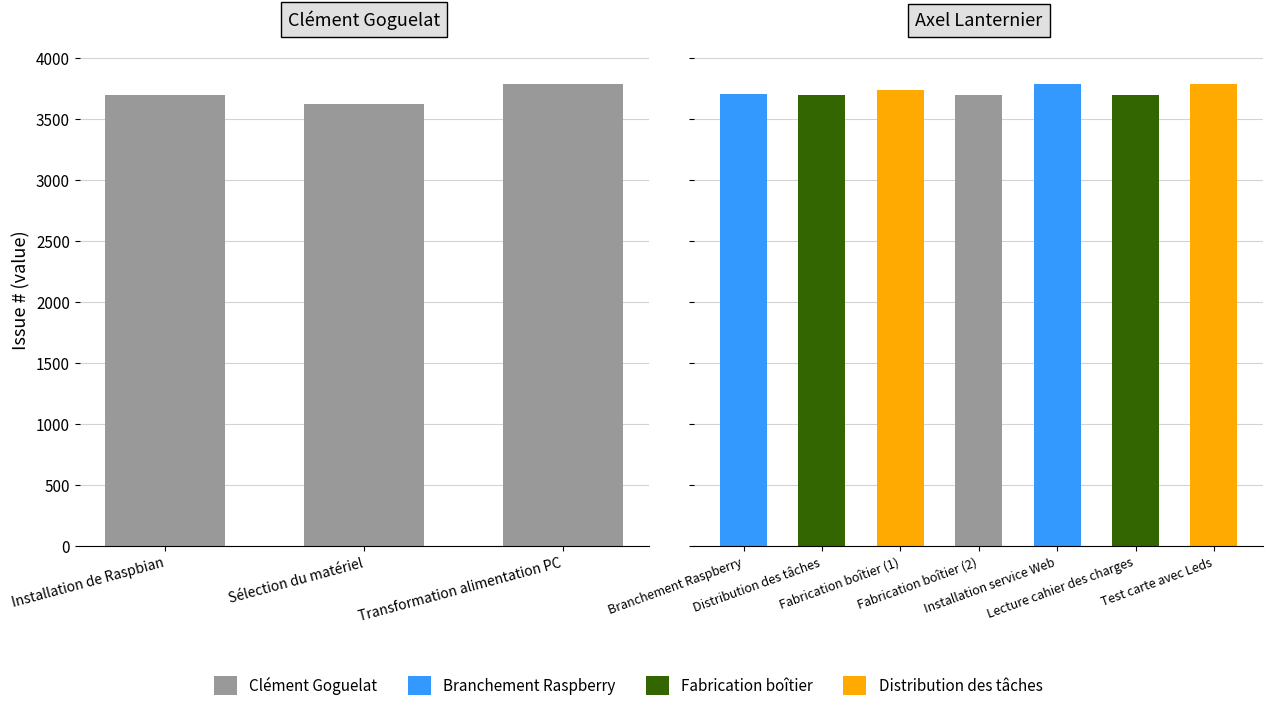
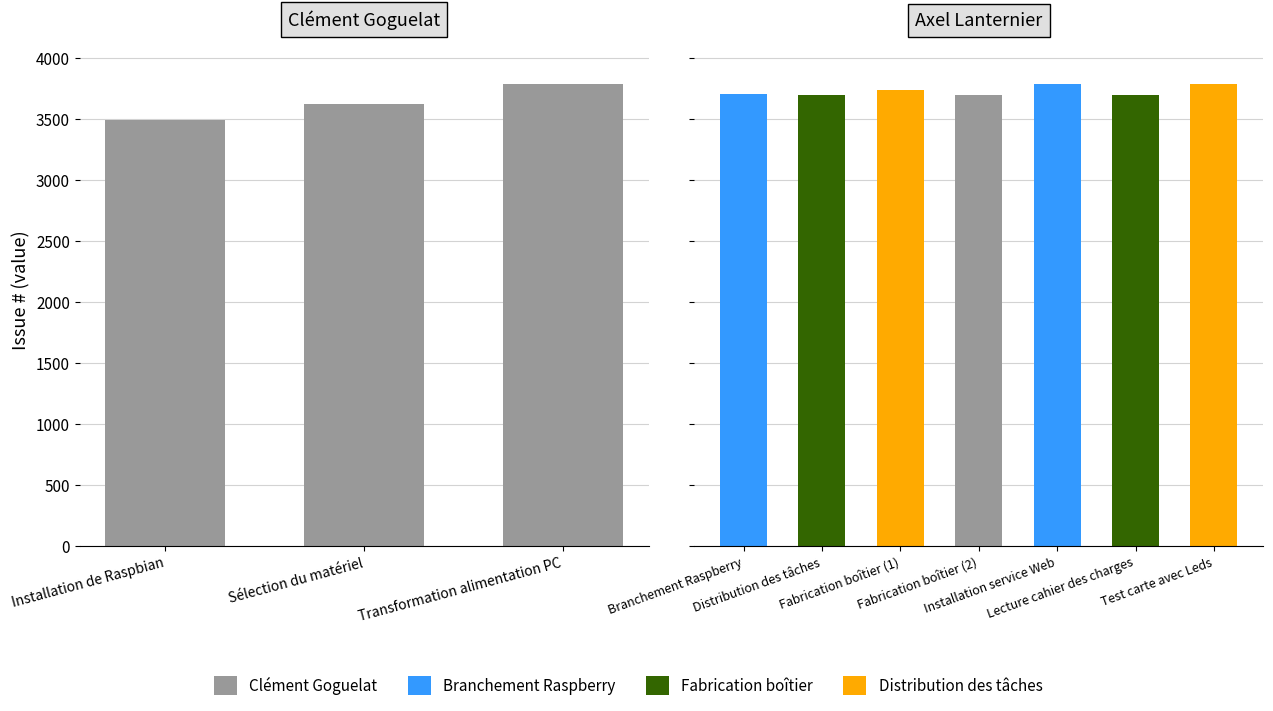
  {
    "Clément Goguelat": {
-     "Installation de Raspbian": 3700,
+     "Installation de Raspbian": 3490,
      "Sélection du matériel": 3620,
      "Transformation alimentation PC": 3790
    }
  }
